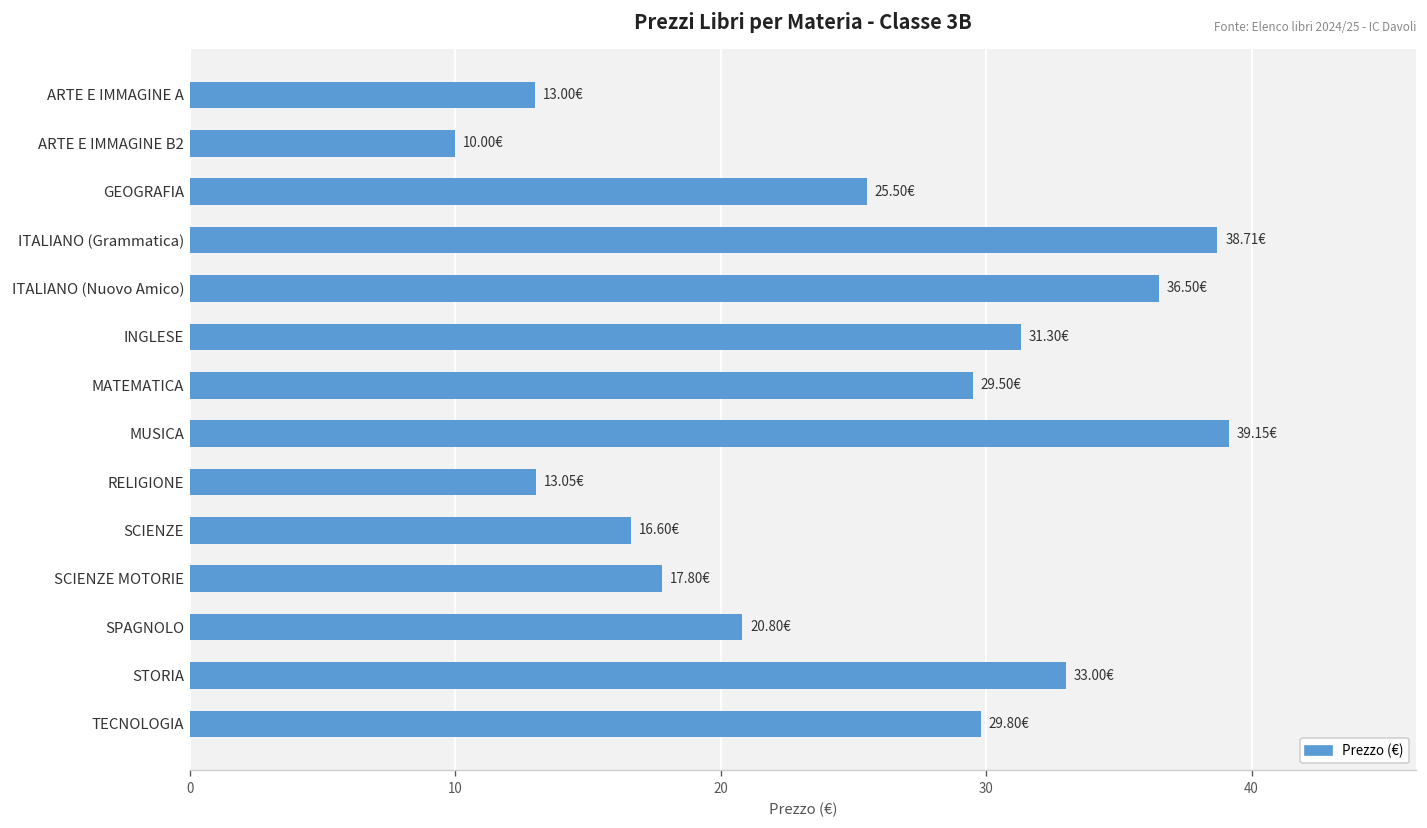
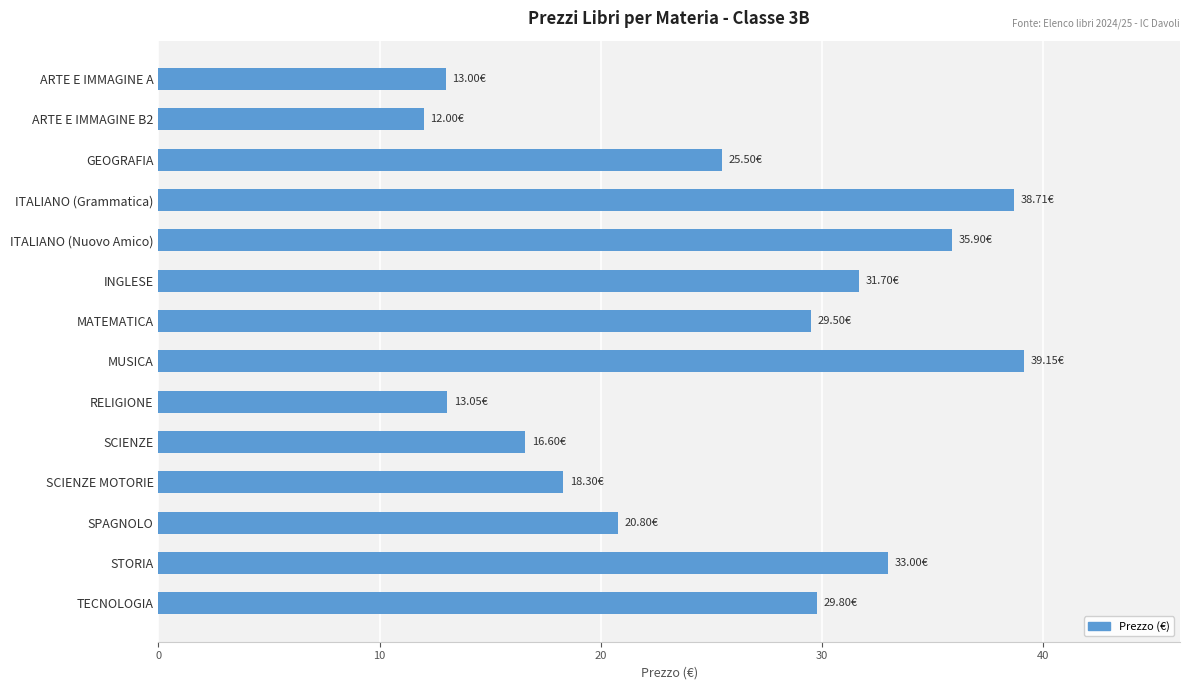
  {
    "ARTE E IMMAGINE A": "13.00€",
-   "ARTE E IMMAGINE B2": "10.00€",
+   "ARTE E IMMAGINE B2": "12.00€",
    "GEOGRAFIA": "25.50€",
    "ITALIANO (Grammatica)": "38.71€",
-   "ITALIANO (Nuovo Amico)": "36.50€",
-   "INGLESE": "31.30€",
+   "ITALIANO (Nuovo Amico)": "35.90€",
+   "INGLESE": "31.70€",
    "MATEMATICA": "29.50€",
    "MUSICA": "39.15€",
    "RELIGIONE": "13.05€",
    "SCIENZE": "16.60€",
-   "SCIENZE MOTORIE": "17.80€",
+   "SCIENZE MOTORIE": "18.30€",
    "SPAGNOLO": "20.80€",
    "STORIA": "33.00€",
    "TECNOLOGIA": "29.80€"
  }
